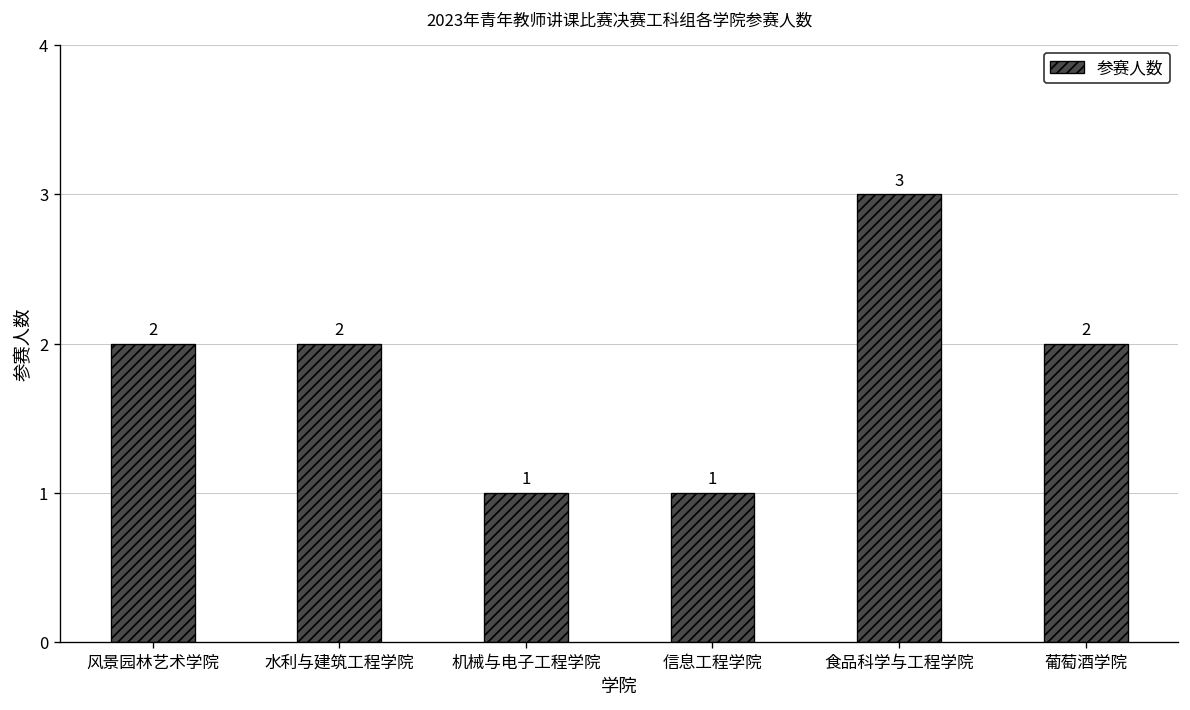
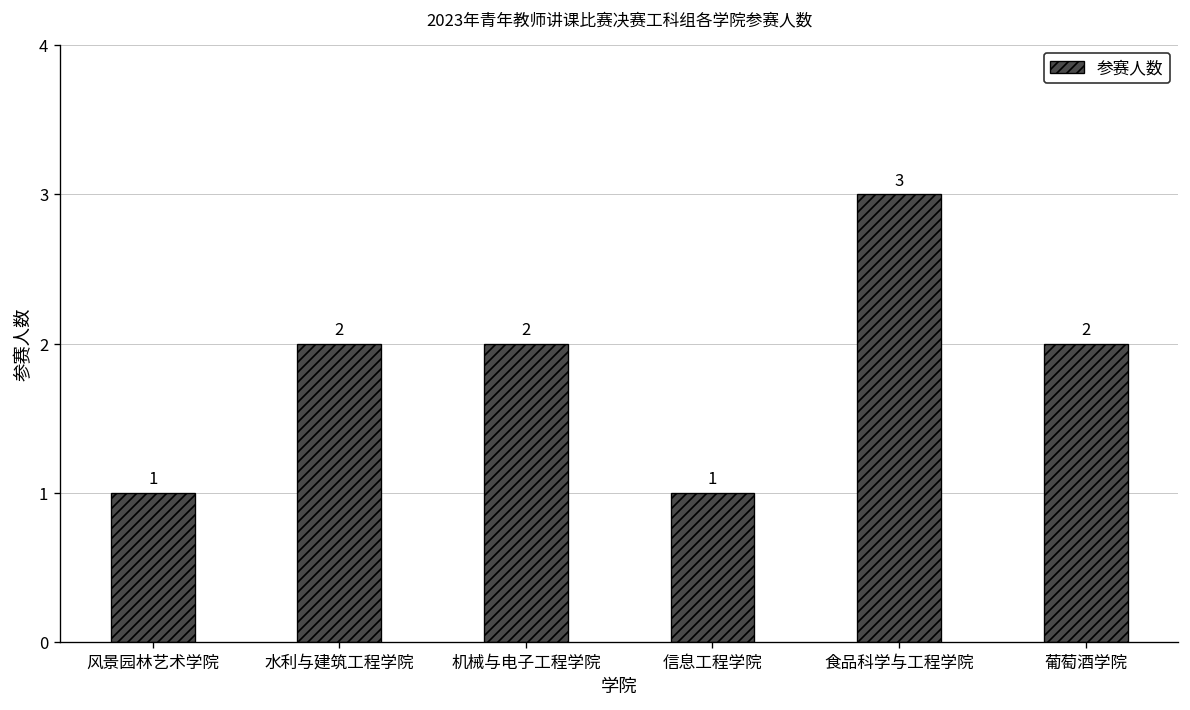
  {
-   "风景园林艺术学院": 2,
+   "风景园林艺术学院": 1,
    "水利与建筑工程学院": 2,
-   "机械与电子工程学院": 1,
+   "机械与电子工程学院": 2,
    "信息工程学院": 1,
    "食品科学与工程学院": 3,
    "葡萄酒学院": 2
  }
